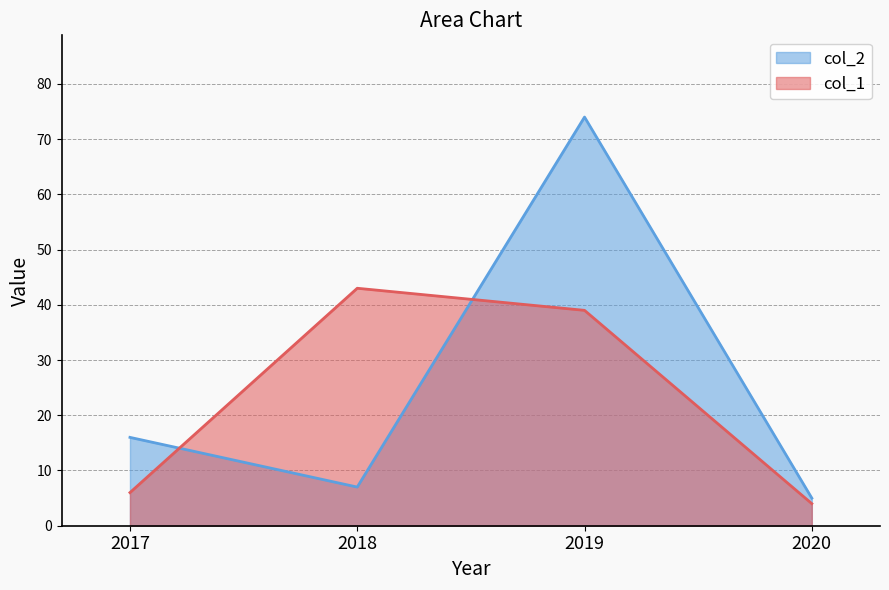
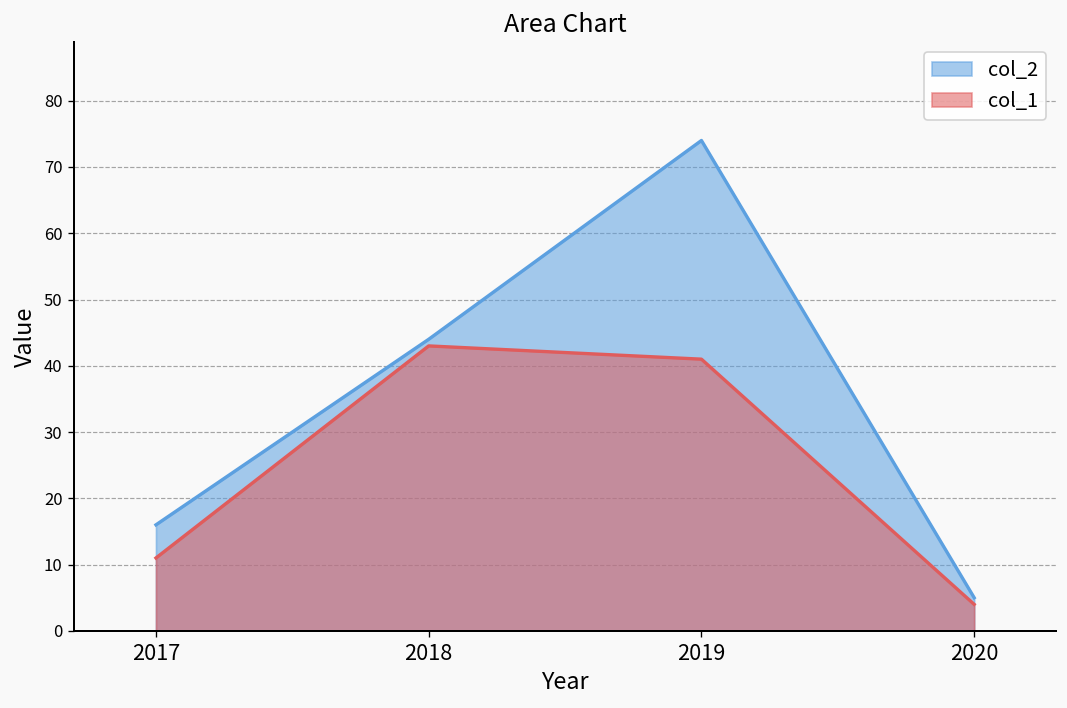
  {
    "col_2": {
      "2017": 16,
-     "2018": 7,
+     "2018": 44,
      "2019": 74,
      "2020": 5
    },
    "col_1": {
-     "2017": 6,
+     "2017": 11,
      "2018": 43,
-     "2019": 39,
+     "2019": 41,
      "2020": 4
    }
  }
